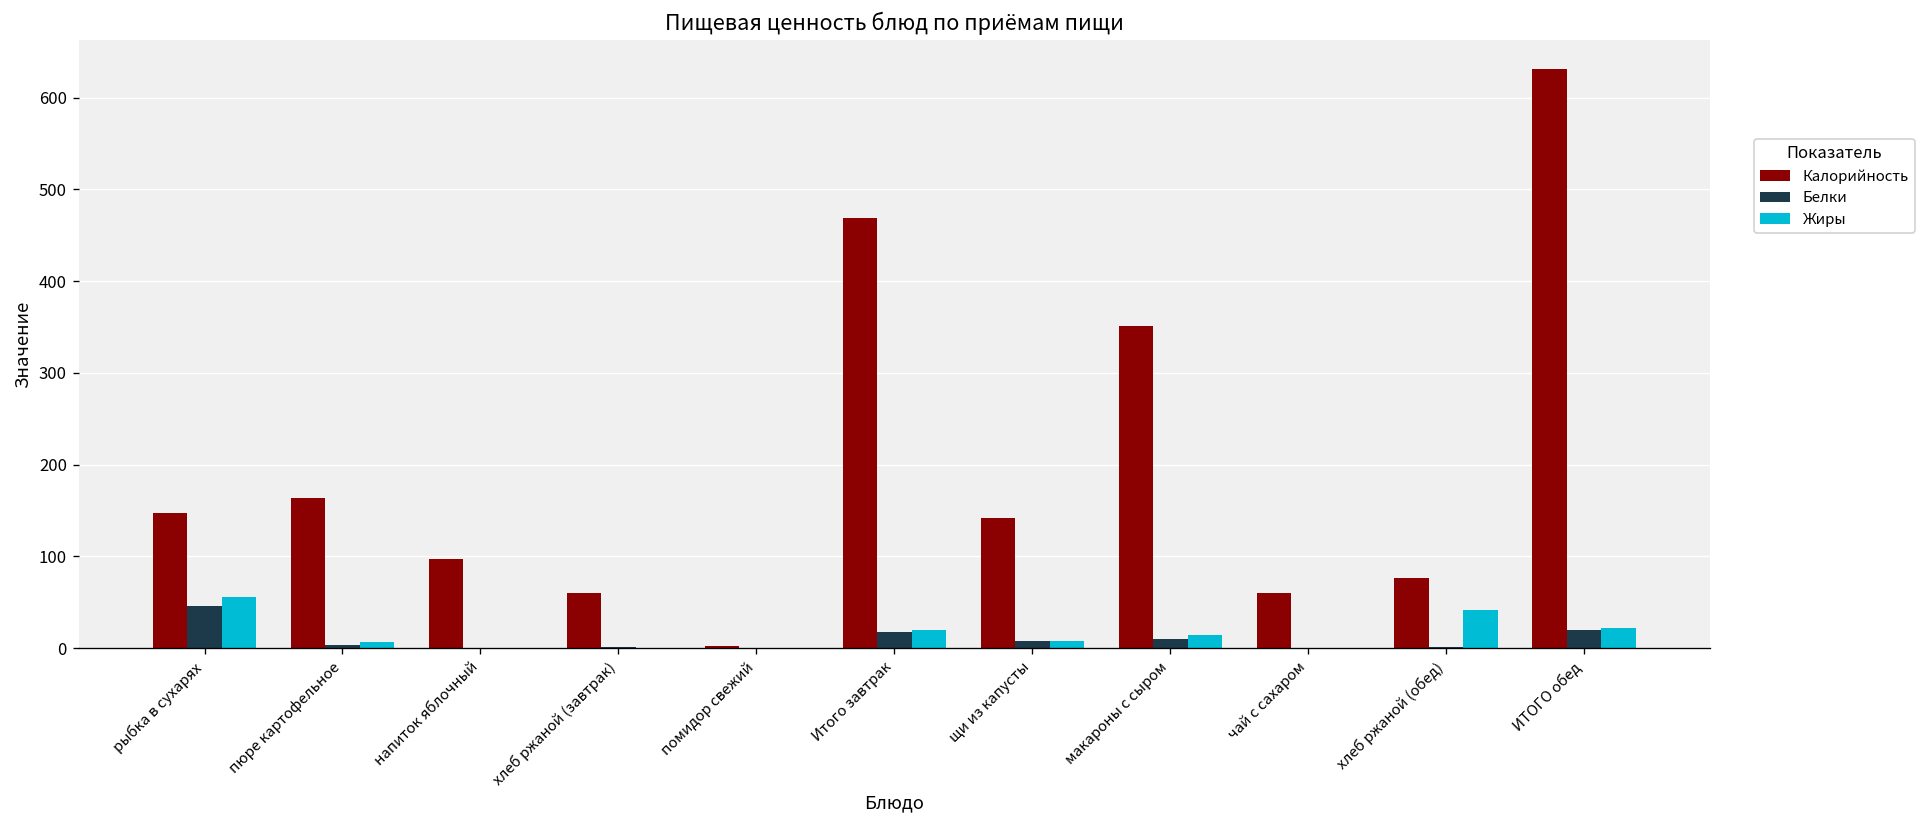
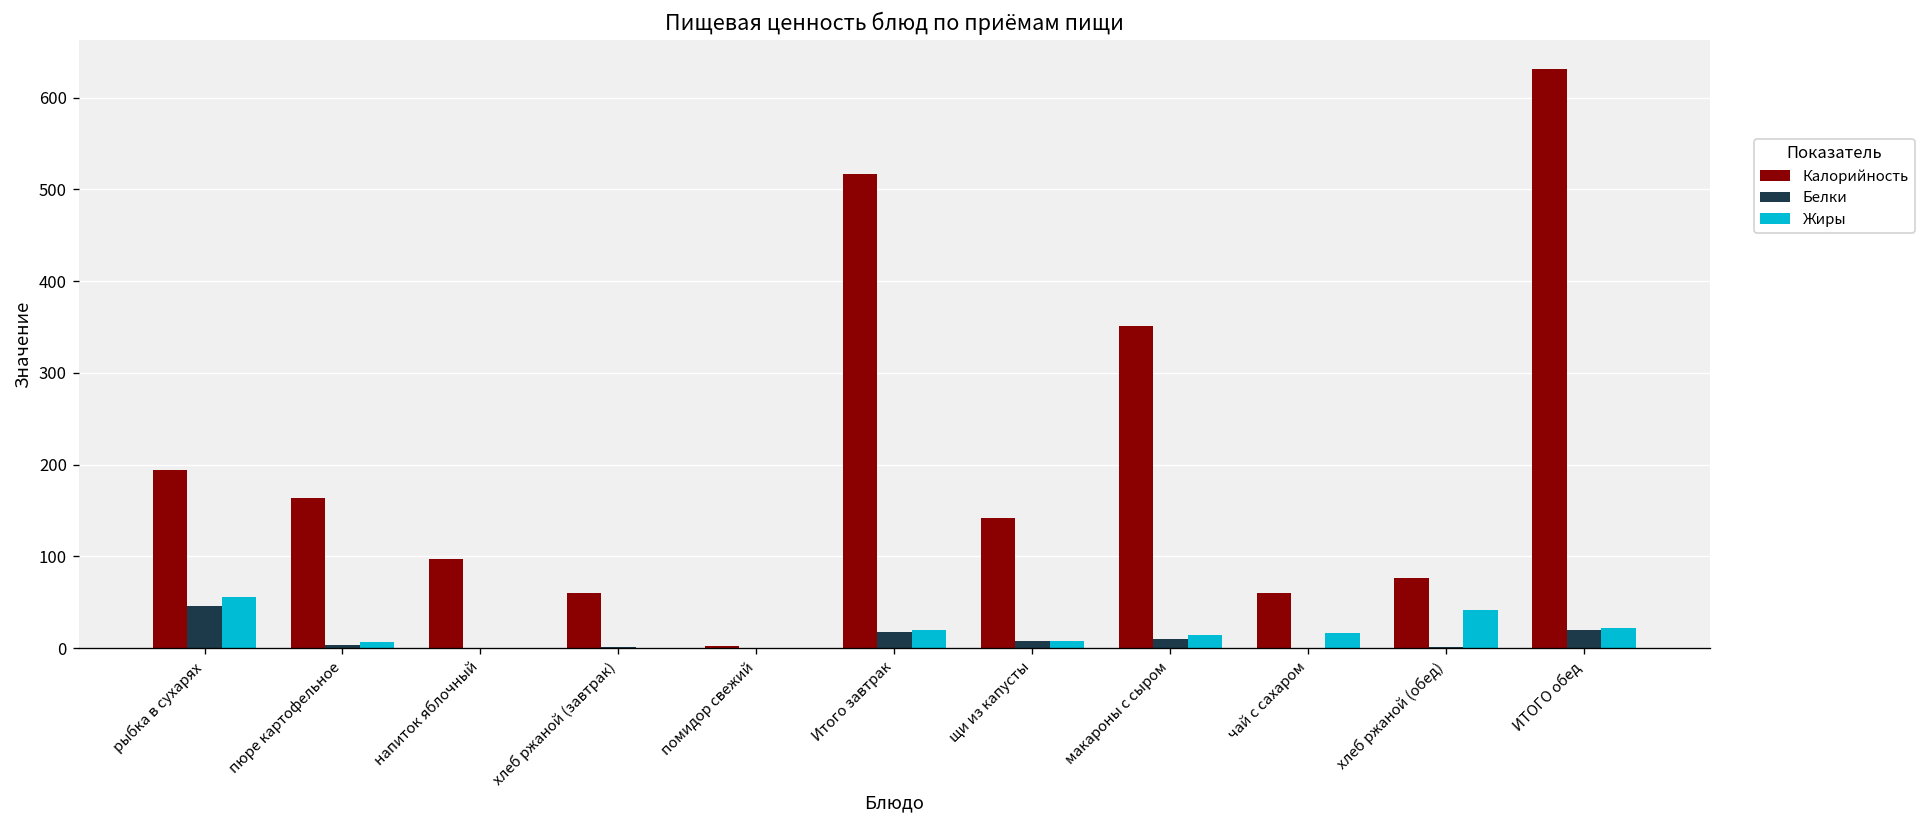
  {
    "Калорийность": {
-     "рыбка в сухарях": 150,
+     "рыбка в сухарях": 190,
      "пюре картофельное": 160,
      "напиток яблочный": 100,
      "хлеб ржаной (завтрак)": 60,
-     "Итого завтрак": 470,
+     "Итого завтрак": 520,
      "щи из капусты": 140,
      "макароны с сыром": 350,
      "чай с сахаром": 60,
      "хлеб ржаной (обед)": 80,
      "ИТОГО обед": 630
    },
    "Белки": {
      "рыбка в сухарях": 50,
      "Итого завтрак": 20,
      "щи из капусты": 10,
      "макароны с сыром": 10,
      "ИТОГО обед": 20
    },
    "Жиры": {
      "рыбка в сухарях": 60,
      "пюре картофельное": 10,
      "напиток яблочный": 0,
      "помидор свежий": 0,
      "Итого завтрак": 20,
      "щи из капусты": 10,
      "макароны с сыром": 10,
-     "чай с сахаром": 0,
+     "чай с сахаром": 20,
      "хлеб ржаной (обед)": 40,
      "ИТОГО обед": 20
    }
  }
